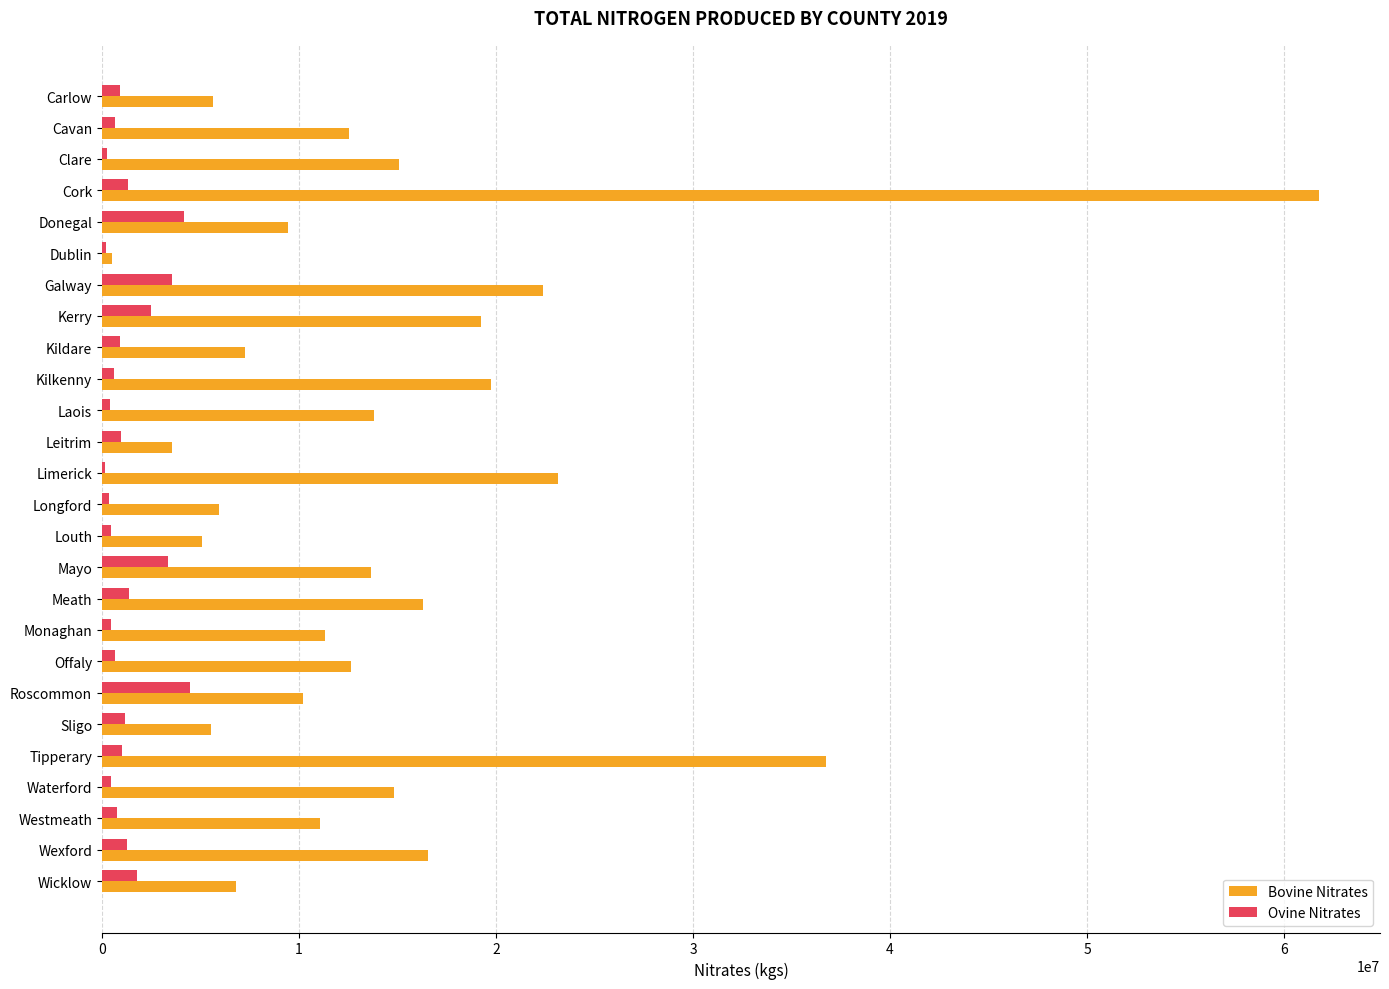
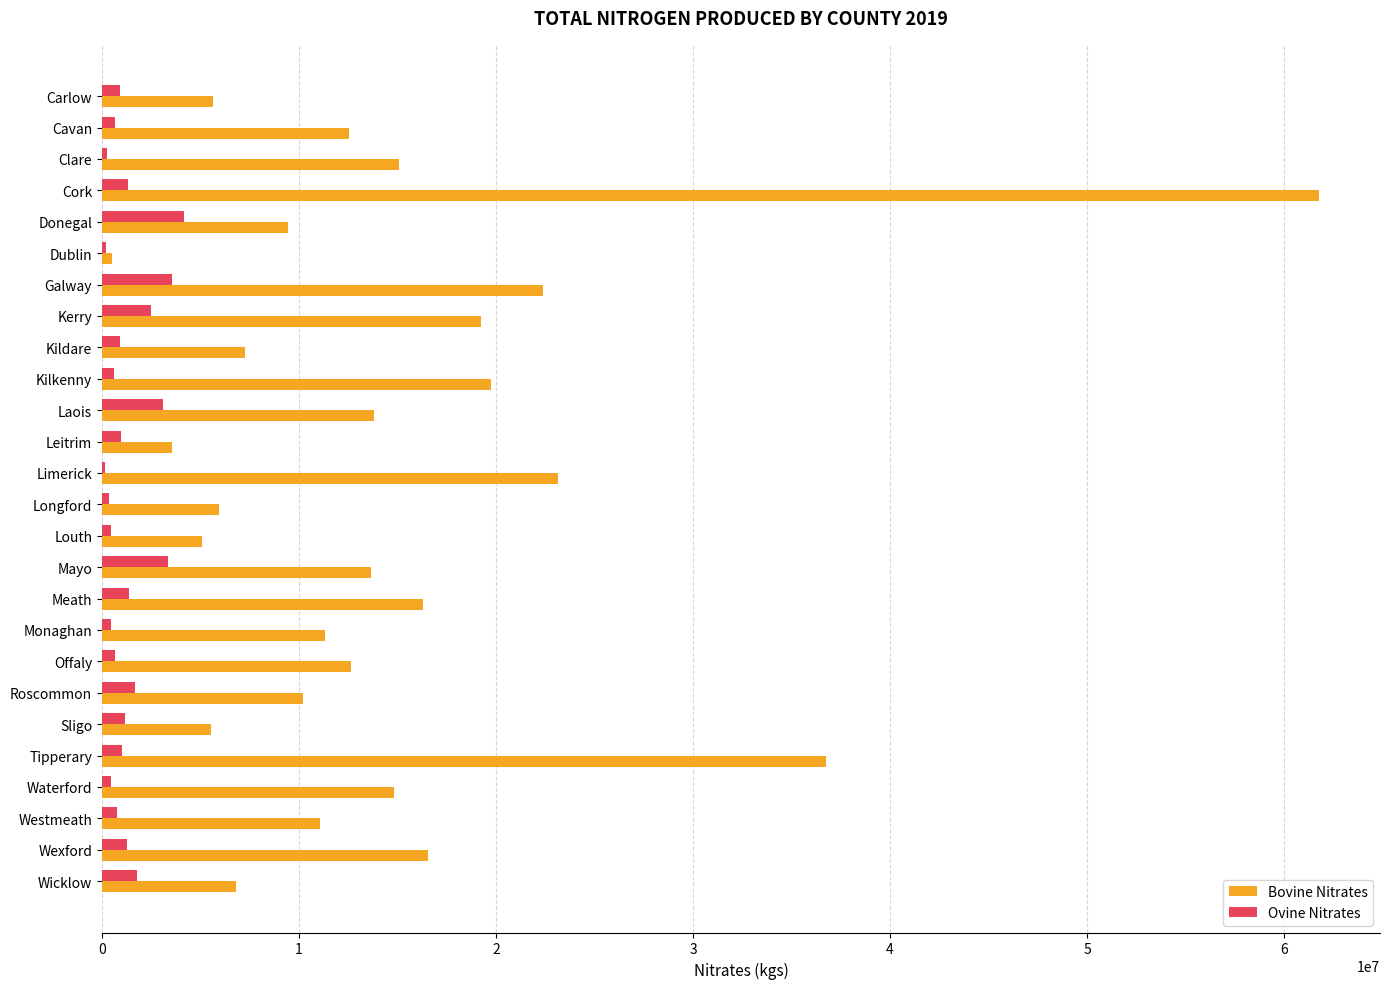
  {
    "Bovine Nitrates": {
      "Carlow": 5600000,
      "Cavan": 12500000,
      "Clare": 15100000,
      "Cork": 61800000,
      "Donegal": 9400000,
      "Dublin": 500000,
      "Galway": 22400000,
      "Kerry": 19200000,
      "Kildare": 7300000,
      "Kilkenny": 19700000,
      "Laois": 13800000,
      "Leitrim": 3500000,
      "Limerick": 23200000,
      "Longford": 5900000,
      "Louth": 5100000,
      "Mayo": 13600000,
      "Meath": 16300000,
      "Monaghan": 11300000,
      "Offaly": 12600000,
      "Roscommon": 10200000,
      "Sligo": 5600000,
      "Tipperary": 36700000,
      "Waterford": 14800000,
      "Westmeath": 11100000,
      "Wexford": 16500000,
      "Wicklow": 6800000
    },
    "Ovine Nitrates": {
      "Carlow": 900000,
      "Cavan": 700000,
      "Clare": 200000,
      "Cork": 1400000,
      "Donegal": 4200000,
      "Dublin": 200000,
      "Galway": 3600000,
      "Kerry": 2500000,
      "Kildare": 900000,
      "Kilkenny": 600000,
-     "Laois": 400000,
+     "Laois": 3100000,
      "Leitrim": 900000,
      "Limerick": 200000,
      "Longford": 400000,
      "Louth": 500000,
      "Mayo": 3300000,
      "Meath": 1400000,
      "Monaghan": 400000,
      "Offaly": 600000,
-     "Roscommon": 4500000,
+     "Roscommon": 1700000,
      "Sligo": 1200000,
      "Tipperary": 1000000,
      "Waterford": 500000,
      "Westmeath": 800000,
      "Wexford": 1300000,
      "Wicklow": 1800000
    }
  }
